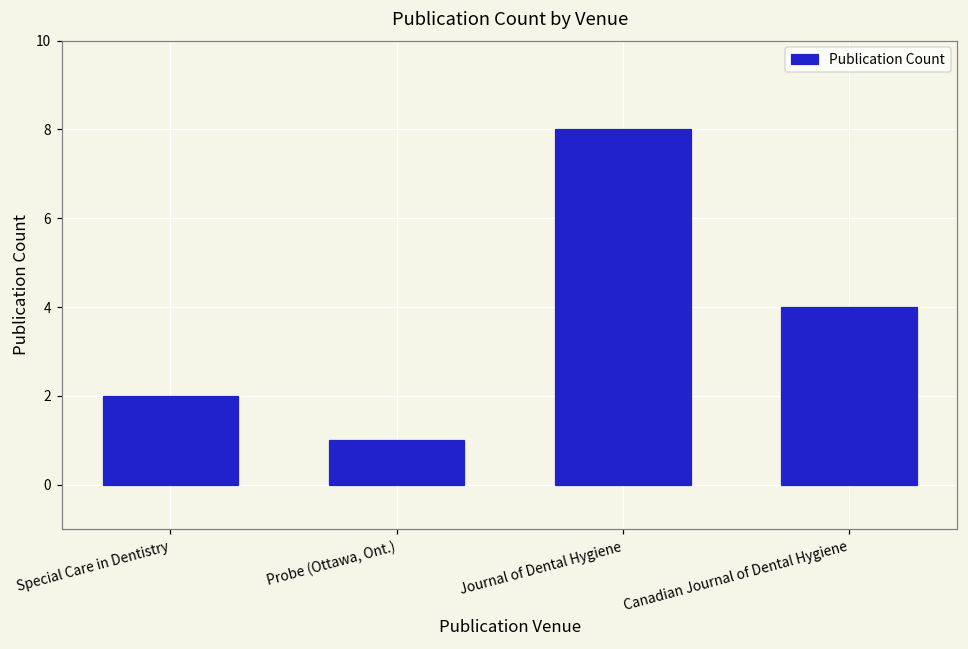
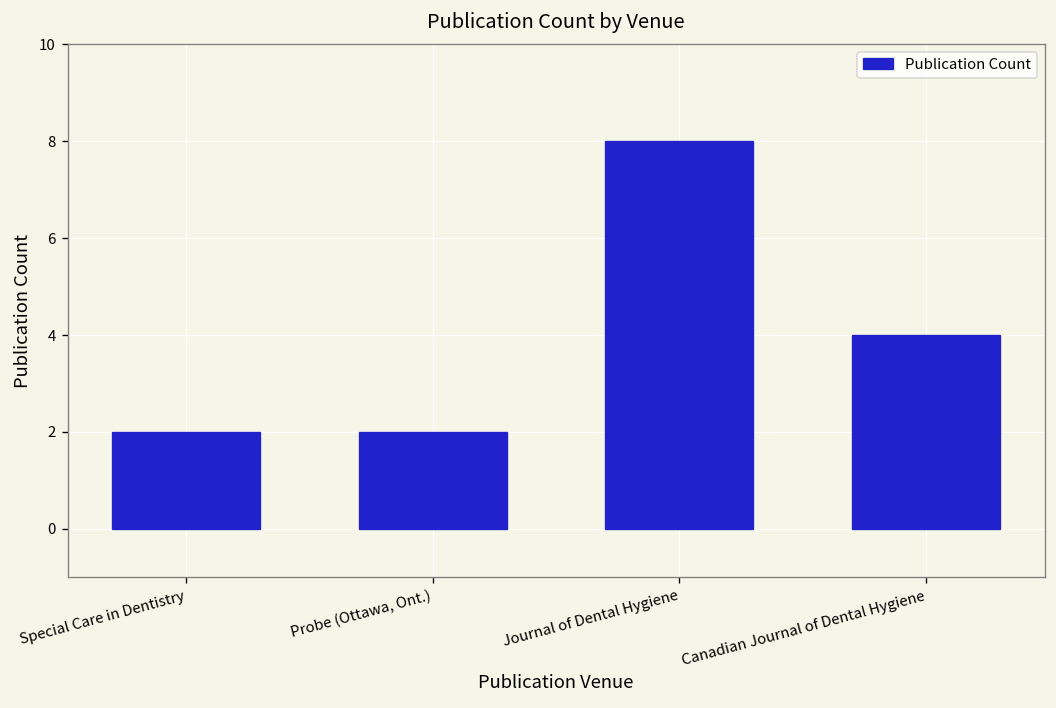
  {
    "Special Care in Dentistry": 2,
-   "Probe (Ottawa, Ont.)": 1,
+   "Probe (Ottawa, Ont.)": 2,
    "Journal of Dental Hygiene": 8,
    "Canadian Journal of Dental Hygiene": 4
  }
